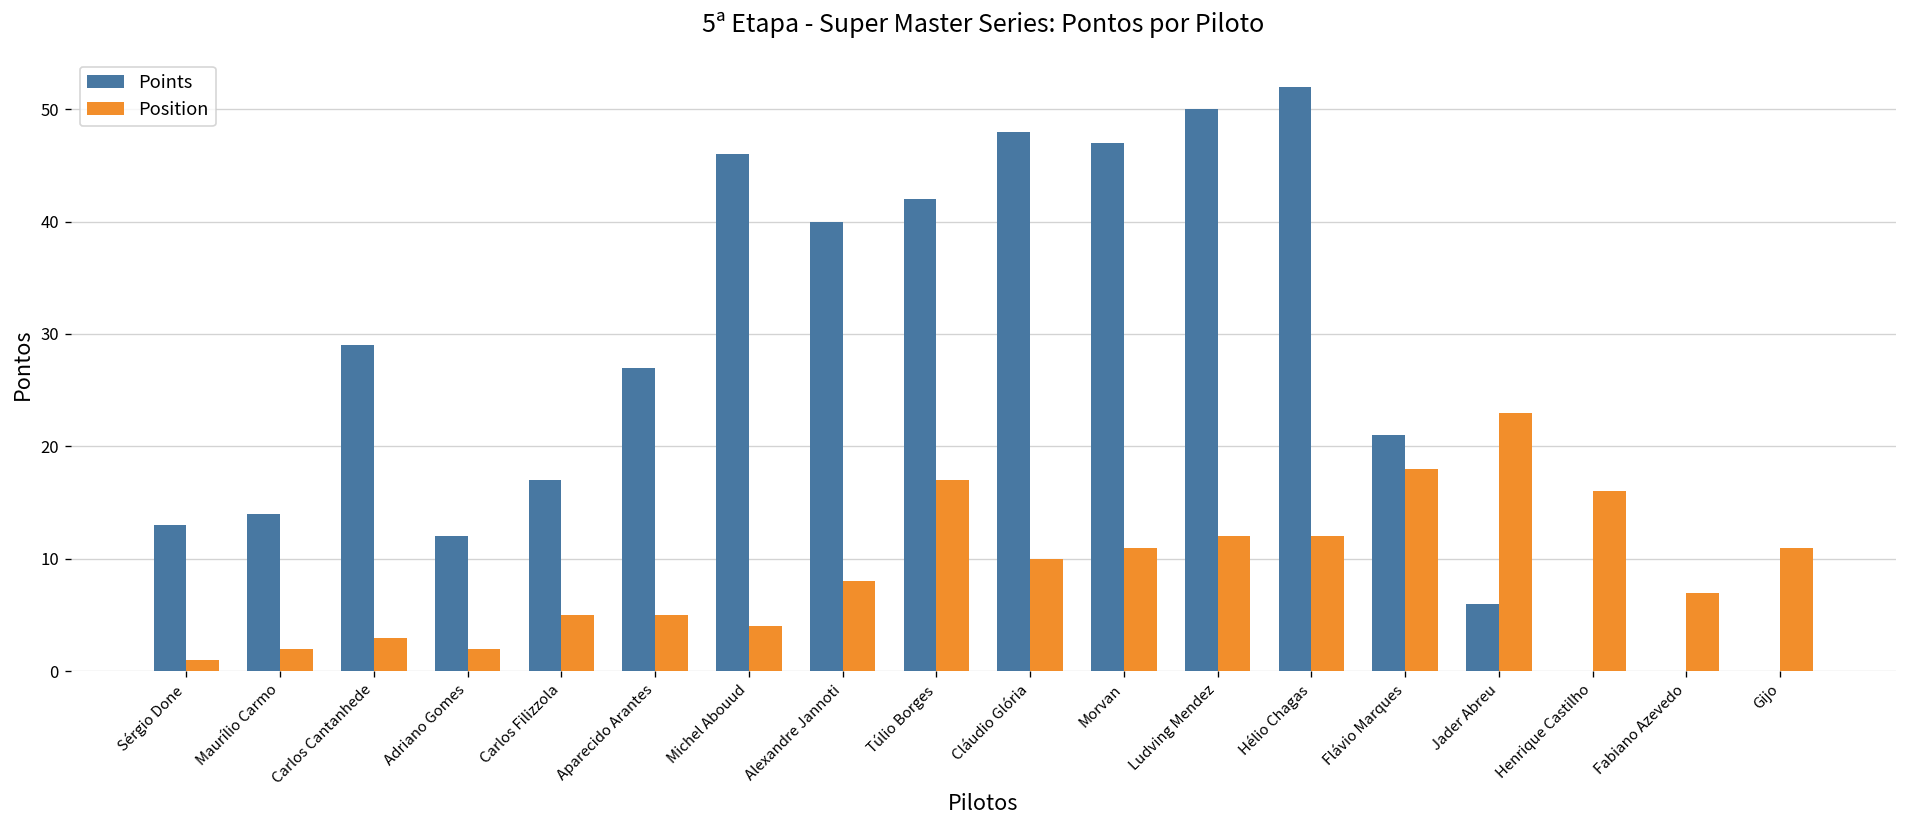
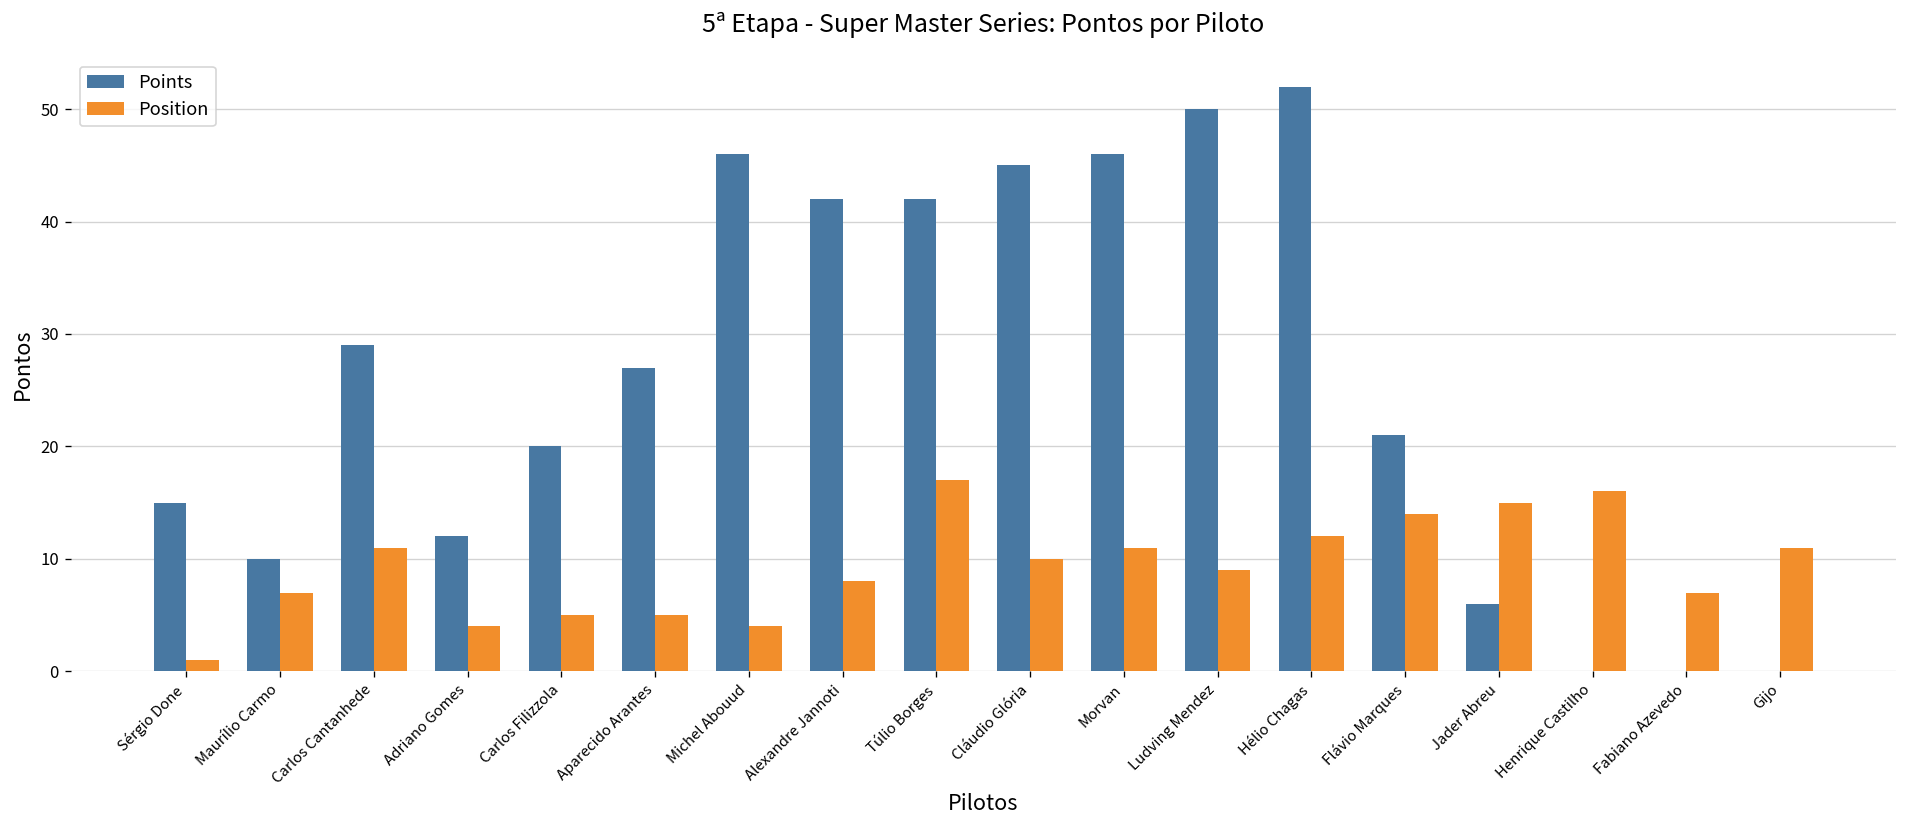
  {
    "Points": {
-     "Sérgio Done": 13,
-     "Maurílio Carmo": 14,
+     "Sérgio Done": 15,
+     "Maurílio Carmo": 10,
      "Carlos Cantanhede": 29,
      "Adriano Gomes": 12,
-     "Carlos Filizzola": 17,
+     "Carlos Filizzola": 20,
      "Aparecido Arantes": 27,
      "Michel Abouud": 46,
-     "Alexandre Jannoti": 40,
+     "Alexandre Jannoti": 42,
      "Túlio Borges": 42,
-     "Cláudio Glória": 48,
-     "Morvan": 47,
+     "Cláudio Glória": 45,
+     "Morvan": 46,
      "Ludving Mendez": 50,
      "Hélio Chagas": 52,
      "Flávio Marques": 21,
      "Jader Abreu": 6,
      "Henrique Castilho": 0,
      "Fabiano Azevedo": 0,
      "Gijo": 0
    },
    "Position": {
      "Sérgio Done": 1,
-     "Maurílio Carmo": 2,
-     "Carlos Cantanhede": 3,
-     "Adriano Gomes": 2,
+     "Maurílio Carmo": 7,
+     "Carlos Cantanhede": 11,
+     "Adriano Gomes": 4,
      "Carlos Filizzola": 5,
      "Aparecido Arantes": 5,
      "Michel Abouud": 4,
      "Alexandre Jannoti": 8,
      "Túlio Borges": 17,
      "Cláudio Glória": 10,
      "Morvan": 11,
-     "Ludving Mendez": 12,
+     "Ludving Mendez": 9,
      "Hélio Chagas": 12,
-     "Flávio Marques": 18,
-     "Jader Abreu": 23,
+     "Flávio Marques": 14,
+     "Jader Abreu": 15,
      "Henrique Castilho": 16,
      "Fabiano Azevedo": 7,
      "Gijo": 11
    }
  }
